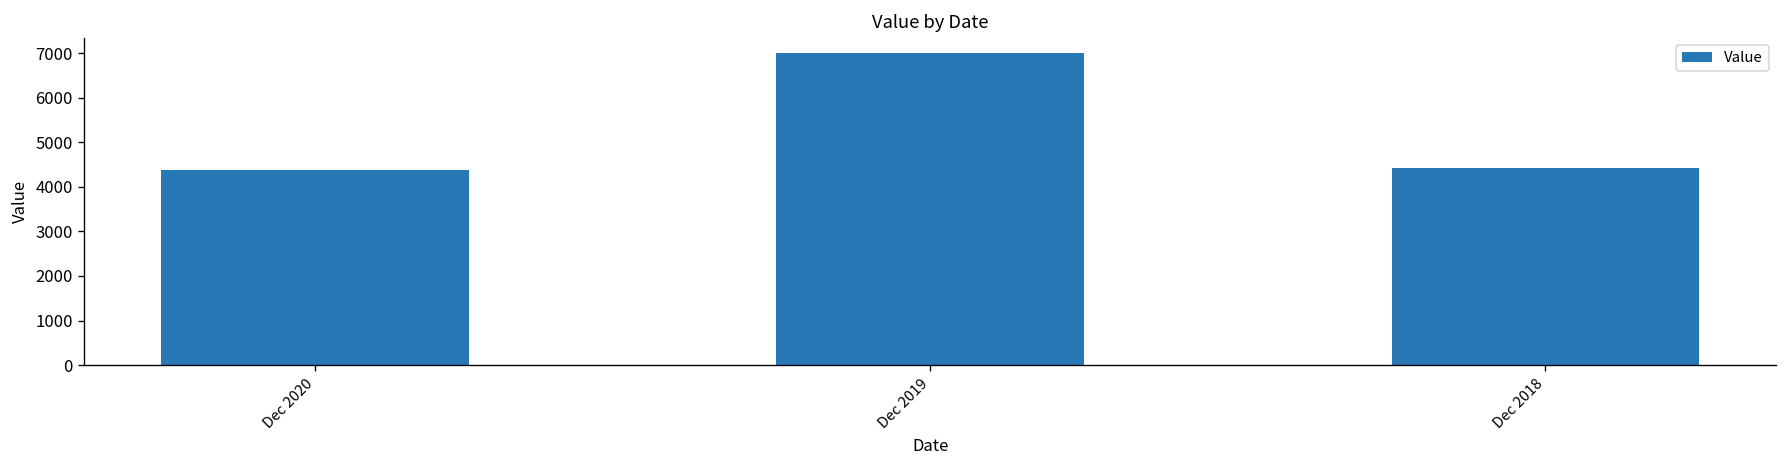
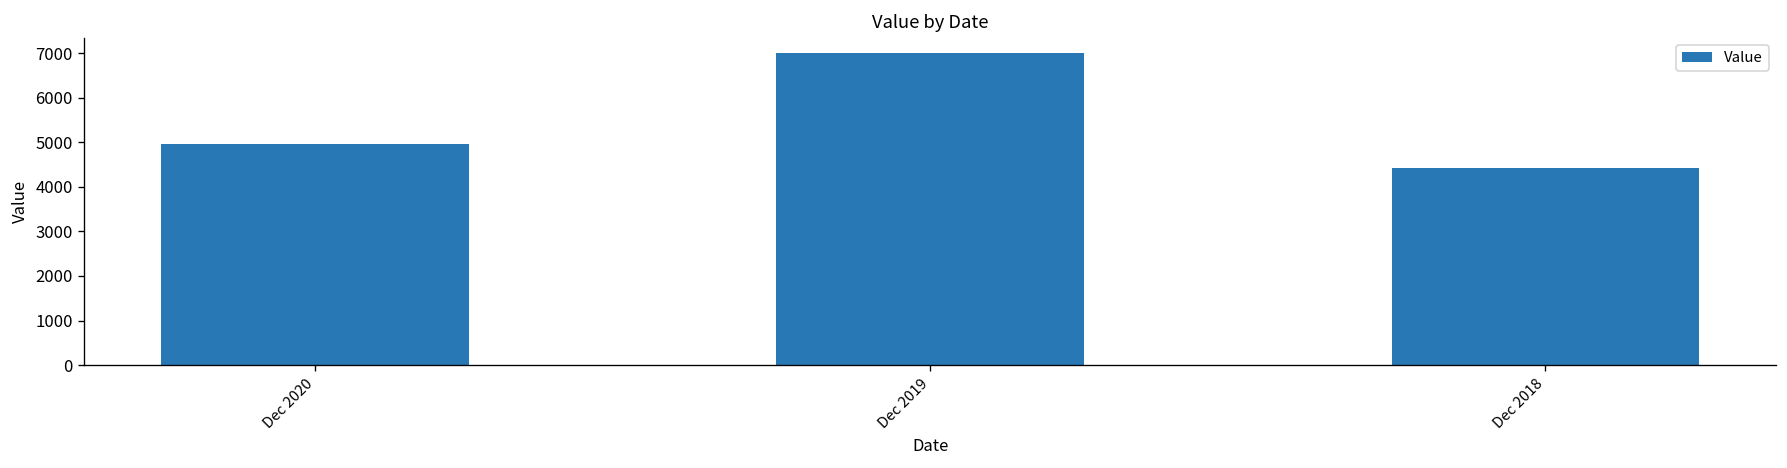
  {
-   "Dec 2020": 4400,
+   "Dec 2020": 5000,
    "Dec 2019": 7000,
    "Dec 2018": 4400
  }
